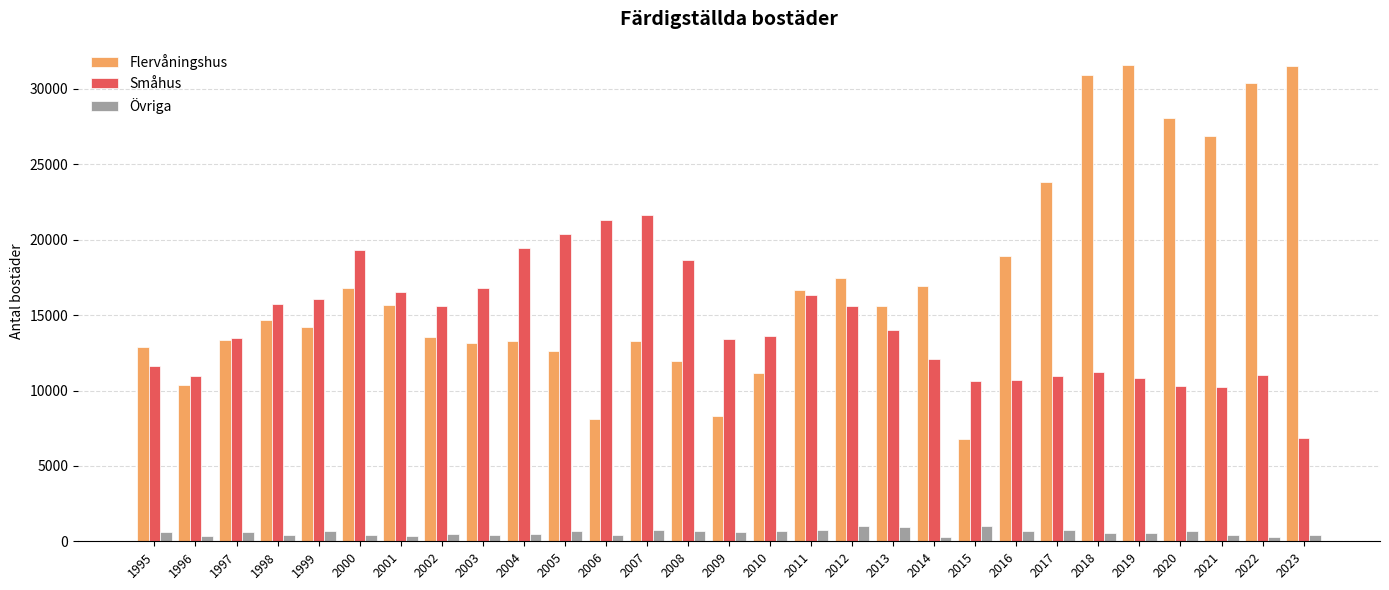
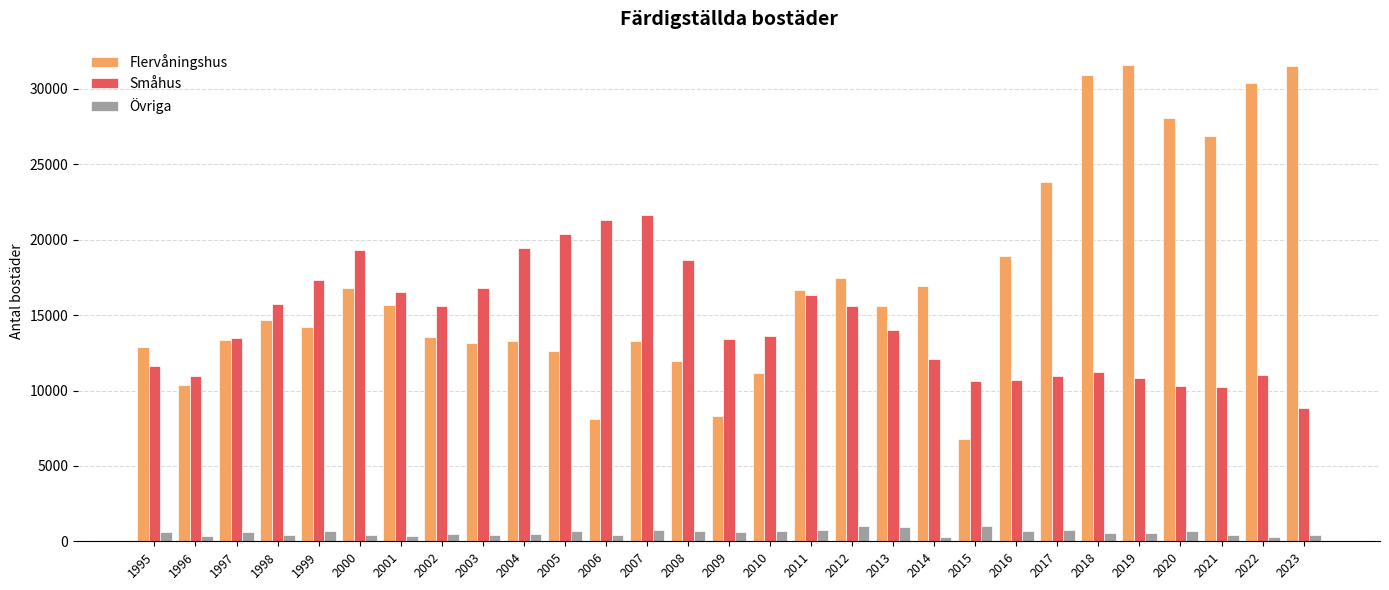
  {
    "Flervåningshus": {
      "1995": 12900,
      "1996": 10400,
      "1997": 13300,
      "1998": 14700,
      "1999": 14200,
      "2000": 16800,
      "2001": 15700,
      "2002": 13500,
      "2003": 13100,
      "2004": 13300,
      "2005": 12600,
      "2006": 8100,
      "2007": 13300,
      "2008": 12000,
      "2009": 8300,
      "2010": 11100,
      "2011": 16600,
      "2012": 17500,
      "2013": 15600,
      "2014": 17000,
      "2015": 6800,
      "2016": 18900,
      "2017": 23800,
      "2018": 30900,
      "2019": 31600,
      "2020": 28100,
      "2021": 26900,
      "2022": 30400,
      "2023": 31500
    },
    "Småhus": {
      "1995": 11700,
      "1996": 11000,
      "1997": 13500,
      "1998": 15800,
-     "1999": 16100,
+     "1999": 17300,
      "2000": 19300,
      "2001": 16600,
      "2002": 15600,
      "2003": 16800,
      "2004": 19400,
      "2005": 20400,
      "2006": 21300,
      "2007": 21700,
      "2008": 18700,
      "2009": 13400,
      "2010": 13600,
      "2011": 16300,
      "2012": 15600,
      "2013": 14000,
      "2014": 12100,
      "2015": 10600,
      "2016": 10700,
      "2017": 11000,
      "2018": 11200,
      "2019": 10800,
      "2020": 10300,
      "2021": 10200,
      "2022": 11000,
-     "2023": 6800
+     "2023": 8800
    },
    "Övriga": {
      "1995": 600,
      "1996": 400,
      "1997": 600,
      "1998": 400,
      "1999": 700,
      "2000": 400,
      "2001": 400,
      "2002": 500,
      "2003": 400,
      "2004": 500,
      "2005": 700,
      "2006": 400,
      "2007": 800,
      "2008": 700,
      "2009": 600,
      "2010": 700,
      "2011": 700,
      "2012": 1000,
      "2013": 900,
      "2014": 300,
      "2015": 1000,
      "2016": 700,
      "2017": 800,
      "2018": 600,
      "2019": 500,
      "2020": 700,
      "2021": 400,
      "2022": 300,
      "2023": 400
    }
  }
